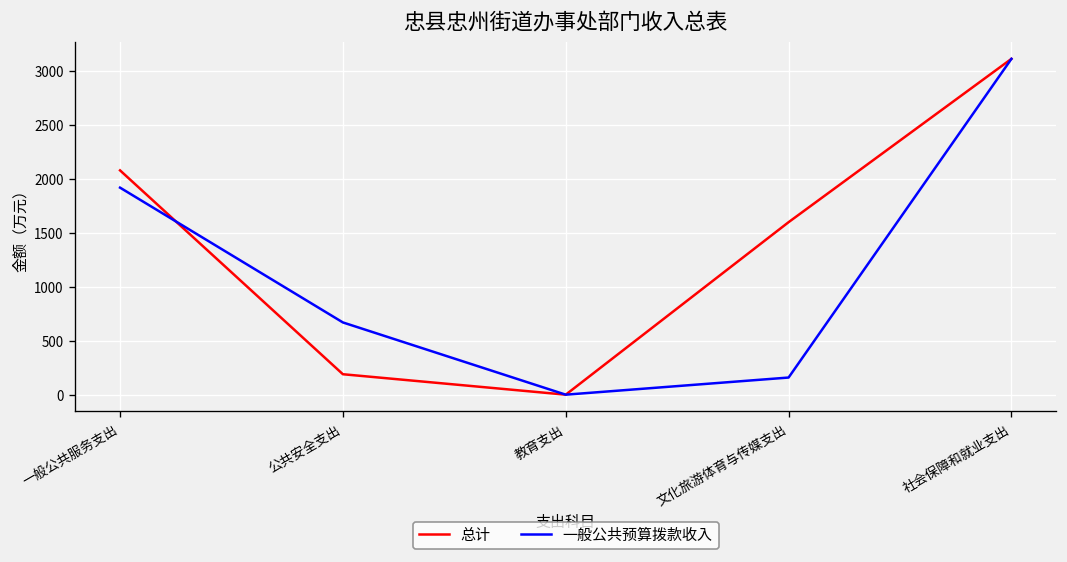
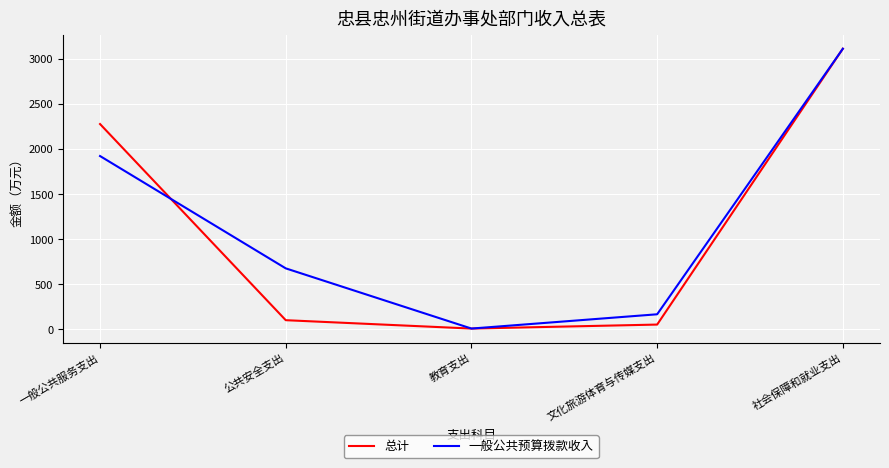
  {
    "总计": {
-     "一般公共服务支出": 2100,
-     "公共安全支出": 200,
-     "文化旅游体育与传媒支出": 1600
+     "一般公共服务支出": 2300,
+     "公共安全支出": 100,
+     "文化旅游体育与传媒支出": 100
    },
    "一般公共预算拨款收入": {
      "一般公共服务支出": 1900,
      "公共安全支出": 700,
      "文化旅游体育与传媒支出": 200
    }
  }
